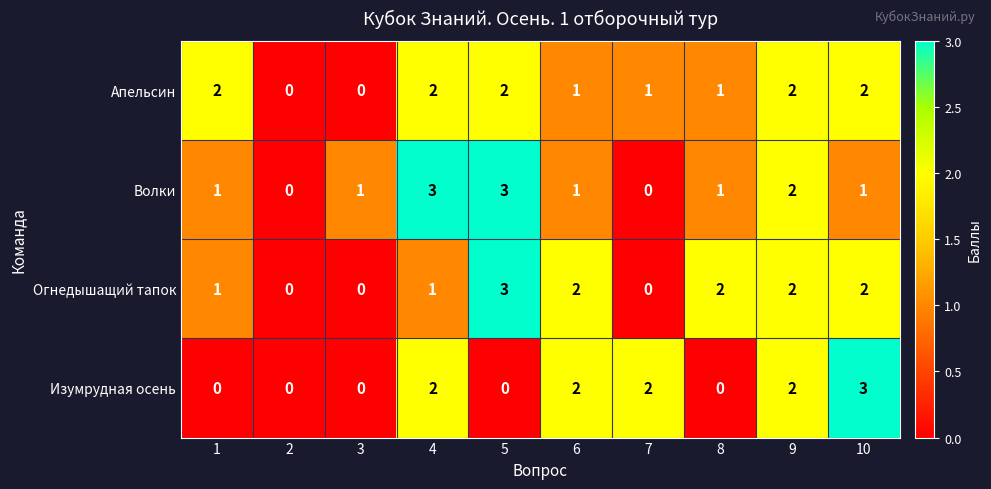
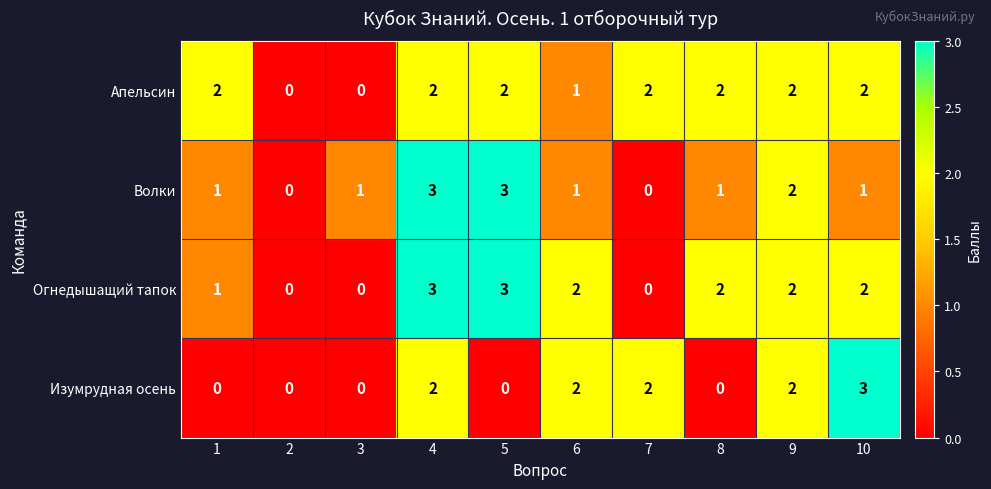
  {
    "Апельсин": {
      "1": 2,
      "2": 0,
      "3": 0,
      "4": 2,
      "5": 2,
      "6": 1,
-     "7": 1,
-     "8": 1,
+     "7": 2,
+     "8": 2,
      "9": 2,
      "10": 2
    },
    "Волки": {
      "1": 1,
      "2": 0,
      "3": 1,
      "4": 3,
      "5": 3,
      "6": 1,
      "7": 0,
      "8": 1,
      "9": 2,
      "10": 1
    },
    "Огнедышащий тапок": {
      "1": 1,
      "2": 0,
      "3": 0,
-     "4": 1,
+     "4": 3,
      "5": 3,
      "6": 2,
      "7": 0,
      "8": 2,
      "9": 2,
      "10": 2
    },
    "Изумрудная осень": {
      "1": 0,
      "2": 0,
      "3": 0,
      "4": 2,
      "5": 0,
      "6": 2,
      "7": 2,
      "8": 0,
      "9": 2,
      "10": 3
    }
  }
